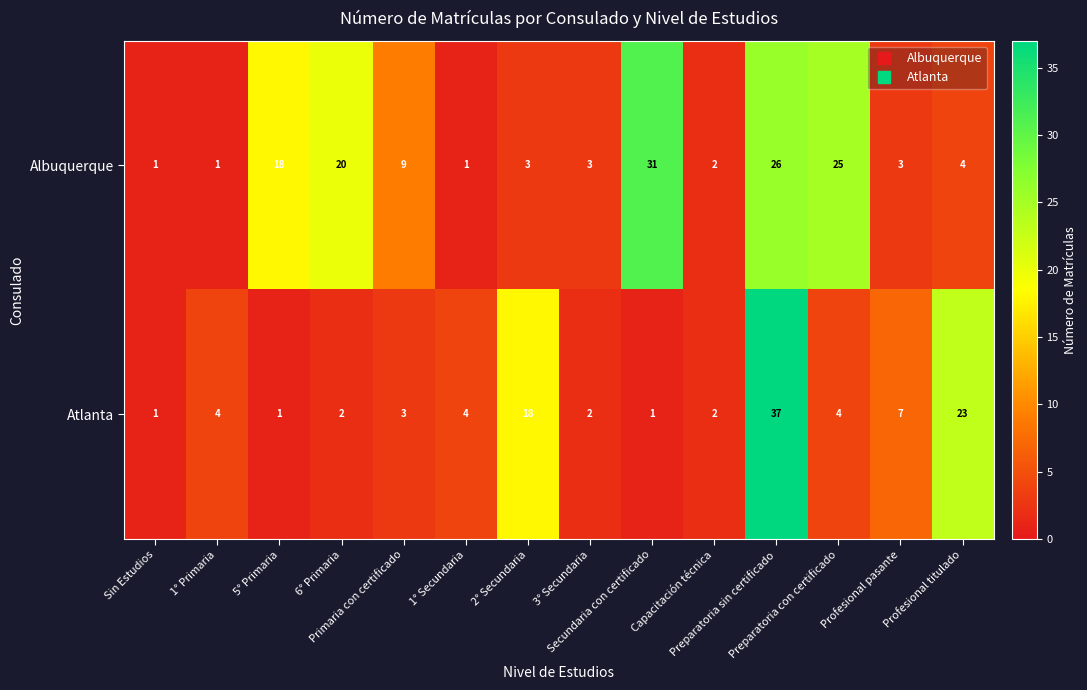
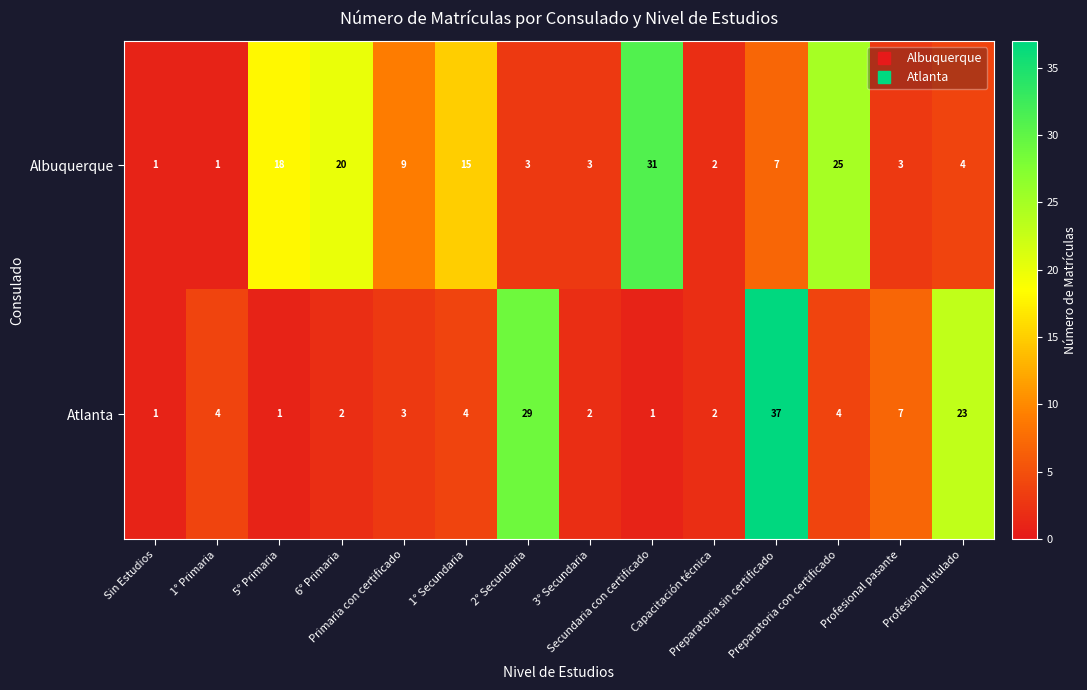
  {
    "Albuquerque": {
      "Sin Estudios": 1,
      "1° Primaria": 1,
      "5° Primaria": 18,
      "6° Primaria": 20,
      "Primaria con certificado": 9,
-     "1° Secundaria": 1,
+     "1° Secundaria": 15,
      "2° Secundaria": 3,
      "3° Secundaria": 3,
      "Secundaria con certificado": 31,
      "Capacitación técnica": 2,
-     "Preparatoria sin certificado": 26,
+     "Preparatoria sin certificado": 7,
      "Preparatoria con certificado": 25,
      "Profesional pasante": 3,
      "Profesional titulado": 4
    },
    "Atlanta": {
      "Sin Estudios": 1,
      "1° Primaria": 4,
      "5° Primaria": 1,
      "6° Primaria": 2,
      "Primaria con certificado": 3,
      "1° Secundaria": 4,
-     "2° Secundaria": 18,
+     "2° Secundaria": 29,
      "3° Secundaria": 2,
      "Secundaria con certificado": 1,
      "Capacitación técnica": 2,
      "Preparatoria sin certificado": 37,
      "Preparatoria con certificado": 4,
      "Profesional pasante": 7,
      "Profesional titulado": 23
    }
  }
